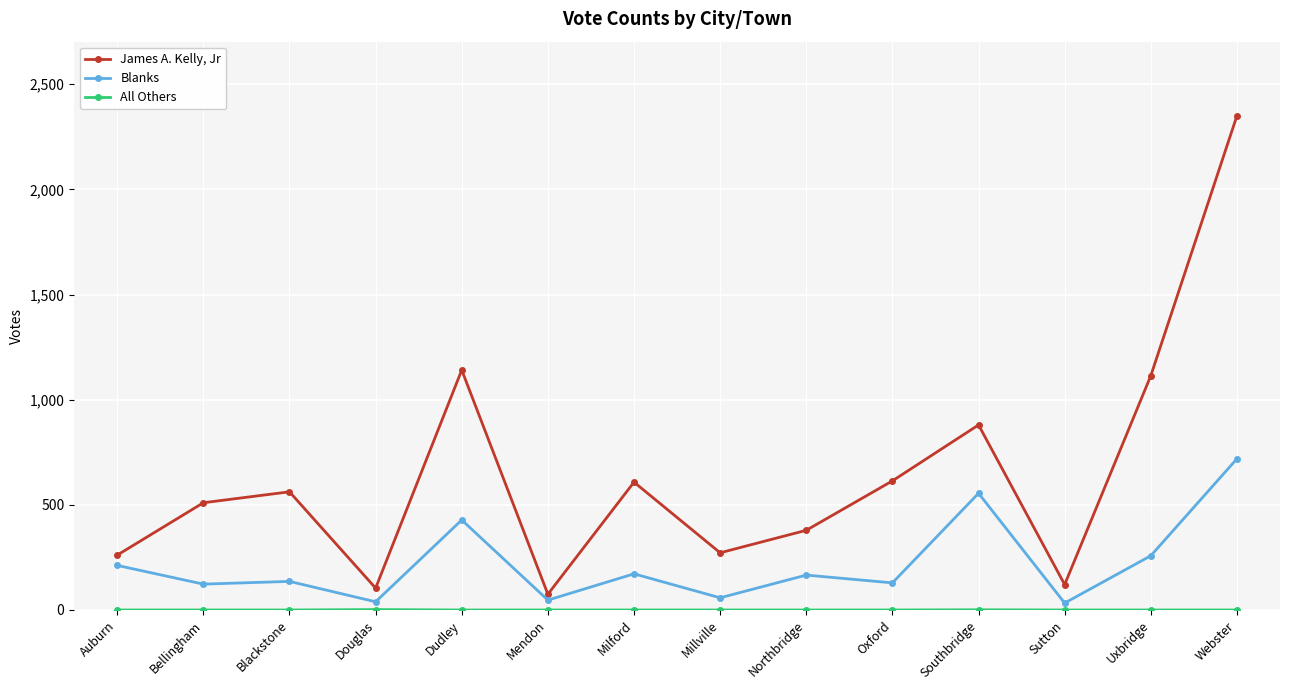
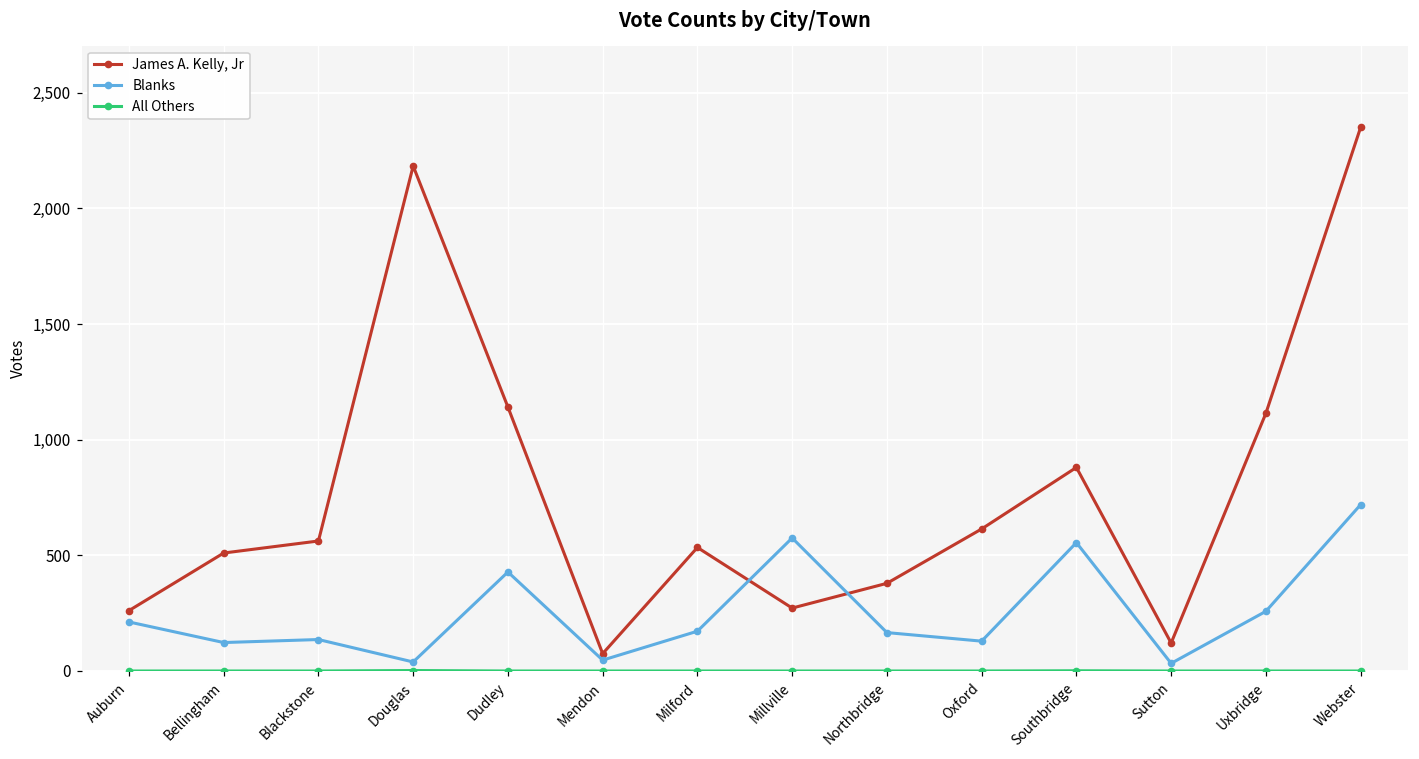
  {
    "James A. Kelly, Jr": {
      "Auburn": "260",
      "Bellingham": "510",
      "Blackstone": "560",
-     "Douglas": "100",
+     "Douglas": "2,180",
      "Dudley": "1,140",
      "Mendon": "80",
-     "Milford": "610",
+     "Milford": "530",
      "Millville": "270",
      "Northbridge": "380",
      "Oxford": "610",
      "Southbridge": "880",
      "Sutton": "120",
      "Uxbridge": "1,110",
      "Webster": "2,350"
    },
    "Blanks": {
      "Auburn": "210",
      "Bellingham": "120",
      "Blackstone": "140",
      "Douglas": "40",
      "Dudley": "430",
      "Mendon": "50",
      "Milford": "170",
-     "Millville": "60",
+     "Millville": "580",
      "Northbridge": "170",
      "Oxford": "130",
      "Southbridge": "560",
      "Sutton": "30",
      "Uxbridge": "260",
      "Webster": "720"
    },
    "All Others": {
      "Auburn": "0",
      "Bellingham": "0",
      "Blackstone": "0",
      "Douglas": "0",
      "Dudley": "0",
      "Mendon": "0",
      "Milford": "0",
      "Millville": "0",
      "Northbridge": "0",
      "Oxford": "0",
      "Southbridge": "0",
      "Sutton": "0",
      "Uxbridge": "0",
      "Webster": "0"
    }
  }
